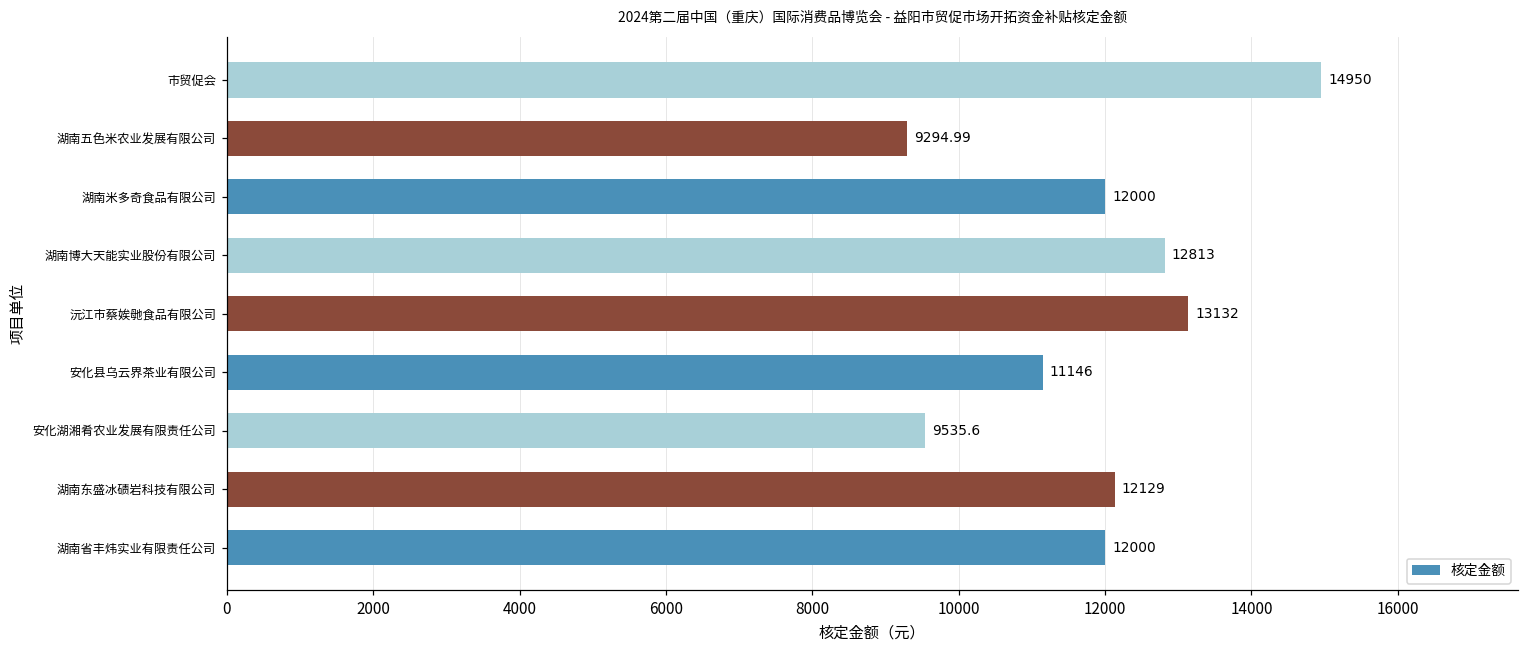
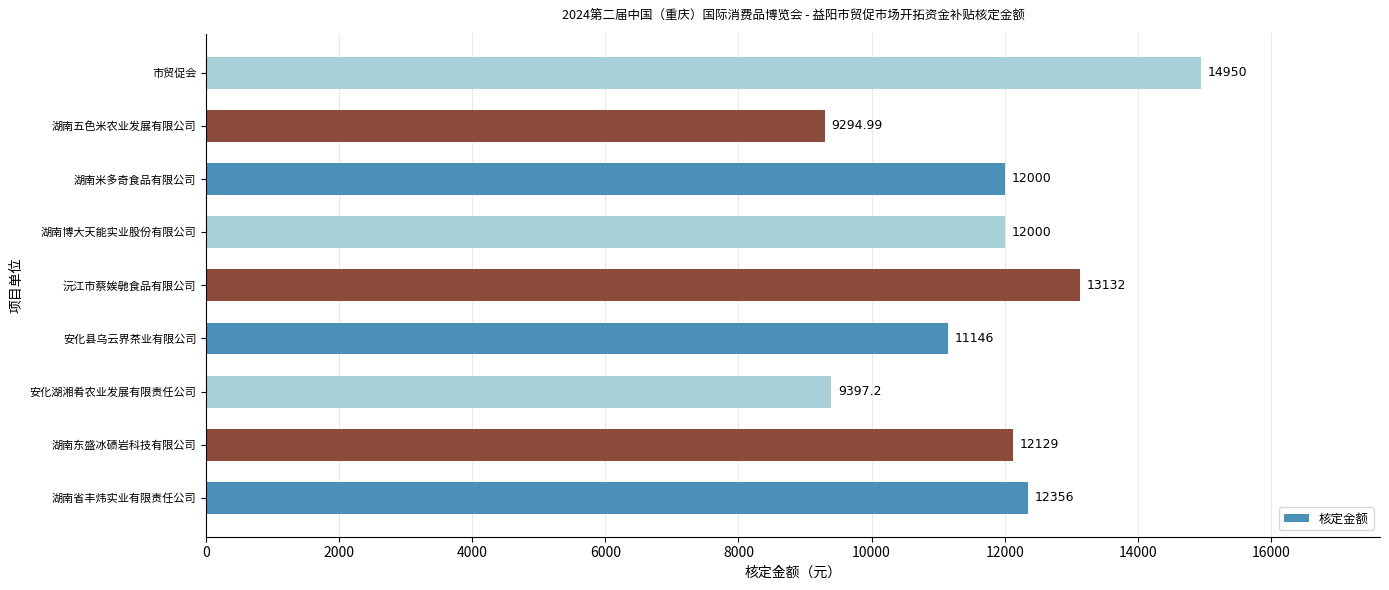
  {
    "市贸促会": 14950,
    "湖南五色米农业发展有限公司": 9294.99,
    "湖南米多奇食品有限公司": 12000,
-   "湖南博大天能实业股份有限公司": 12813,
+   "湖南博大天能实业股份有限公司": 12000,
    "沅江市蔡娭毑食品有限公司": 13132,
    "安化县乌云界茶业有限公司": 11146,
-   "安化湖湘肴农业发展有限责任公司": 9535.6,
+   "安化湖湘肴农业发展有限责任公司": 9397.2,
    "湖南东盛冰碛岩科技有限公司": 12129,
-   "湖南省丰炜实业有限责任公司": 12000
+   "湖南省丰炜实业有限责任公司": 12356
  }
